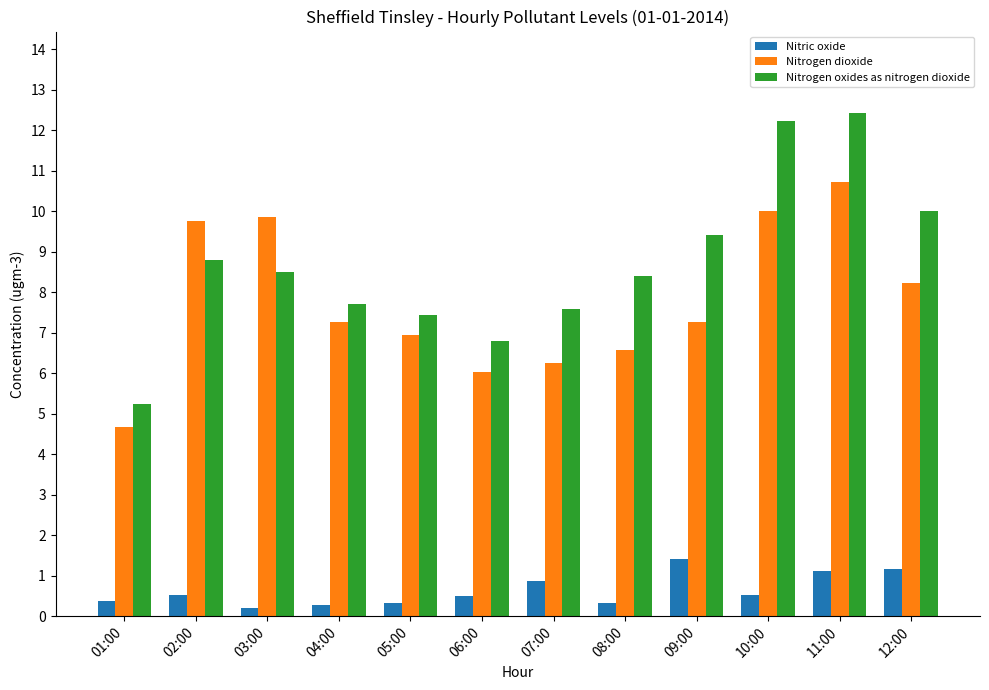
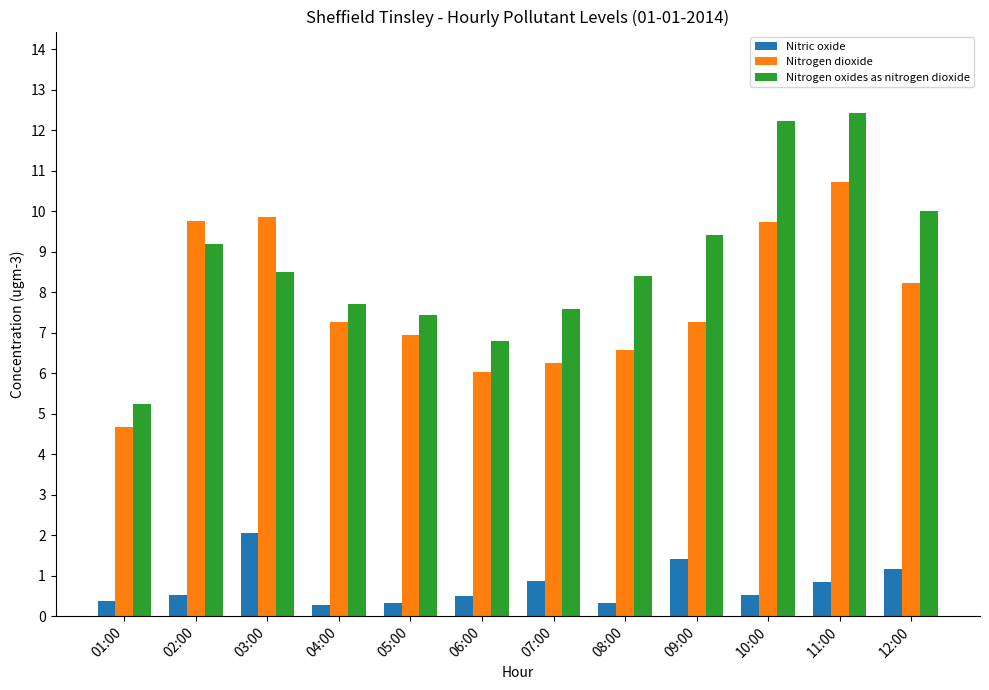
  {
    "Nitric oxide": {
      "01:00": 0.4,
      "02:00": 0.5,
-     "03:00": 0.2,
+     "03:00": 2.1,
      "04:00": 0.3,
      "05:00": 0.3,
      "06:00": 0.5,
      "07:00": 0.9,
      "08:00": 0.3,
      "09:00": 1.4,
      "10:00": 0.5,
-     "11:00": 1.1,
+     "11:00": 0.9,
      "12:00": 1.2
    },
    "Nitrogen dioxide": {
      "01:00": 4.7,
      "02:00": 9.8,
      "03:00": 9.9,
      "04:00": 7.3,
      "05:00": 6.9,
      "06:00": 6.0,
      "07:00": 6.2,
      "08:00": 6.6,
      "09:00": 7.3,
-     "10:00": 10.0,
+     "10:00": 9.7,
      "11:00": 10.7,
      "12:00": 8.2
    },
    "Nitrogen oxides as nitrogen dioxide": {
      "01:00": 5.2,
-     "02:00": 8.8,
+     "02:00": 9.2,
      "03:00": 8.5,
      "04:00": 7.7,
      "05:00": 7.4,
      "06:00": 6.8,
      "07:00": 7.6,
      "08:00": 8.4,
      "09:00": 9.4,
      "10:00": 12.2,
      "11:00": 12.4,
      "12:00": 10.0
    }
  }
